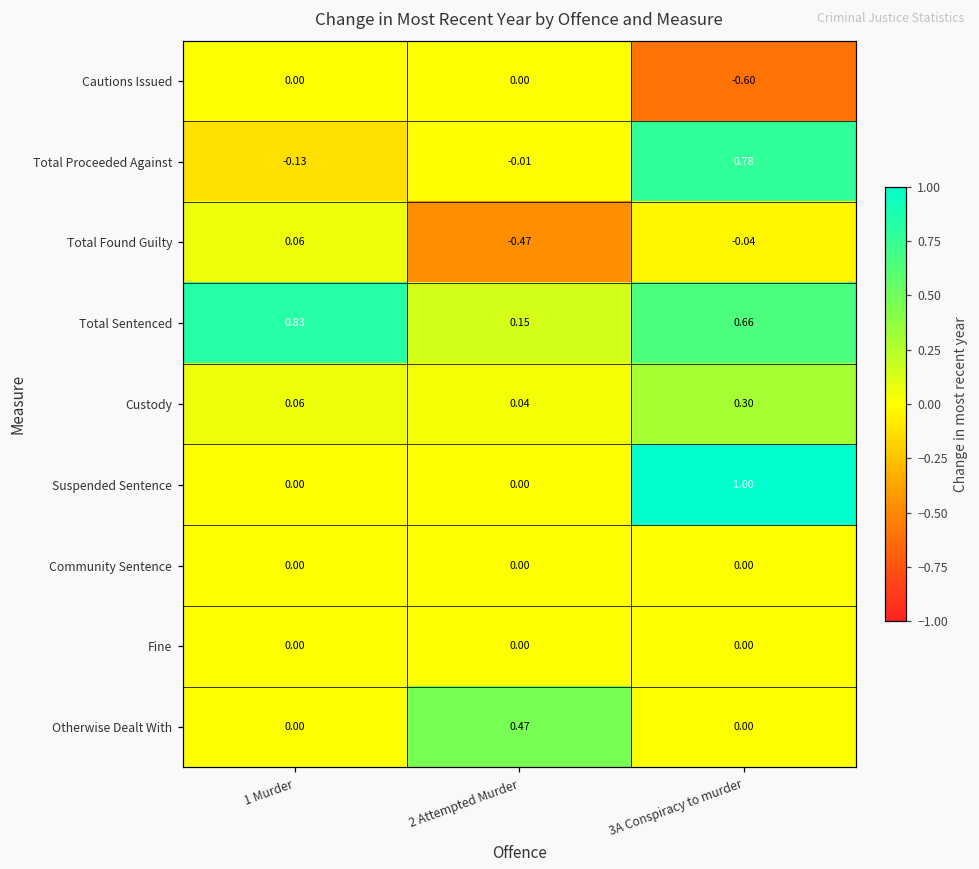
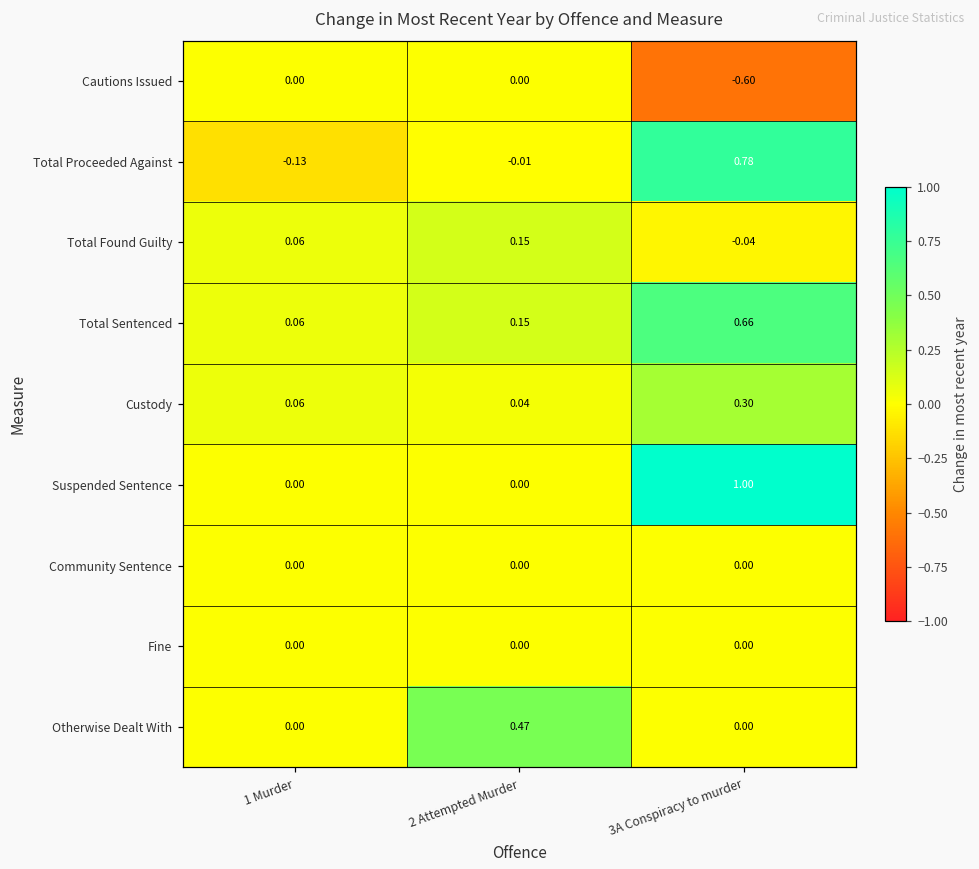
  {
    "Cautions Issued": {
      "1 Murder": 0.00,
      "2 Attempted Murder": 0.00,
      "3A Conspiracy to murder": -0.60
    },
    "Total Proceeded Against": {
      "1 Murder": -0.13,
      "2 Attempted Murder": -0.01,
      "3A Conspiracy to murder": 0.78
    },
    "Total Found Guilty": {
      "1 Murder": 0.06,
-     "2 Attempted Murder": -0.47,
+     "2 Attempted Murder": 0.15,
      "3A Conspiracy to murder": -0.04
    },
    "Total Sentenced": {
-     "1 Murder": 0.83,
+     "1 Murder": 0.06,
      "2 Attempted Murder": 0.15,
      "3A Conspiracy to murder": 0.66
    },
    "Custody": {
      "1 Murder": 0.06,
      "2 Attempted Murder": 0.04,
      "3A Conspiracy to murder": 0.30
    },
    "Suspended Sentence": {
      "1 Murder": 0.00,
      "2 Attempted Murder": 0.00,
      "3A Conspiracy to murder": 1.00
    },
    "Community Sentence": {
      "1 Murder": 0.00,
      "2 Attempted Murder": 0.00,
      "3A Conspiracy to murder": 0.00
    },
    "Fine": {
      "1 Murder": 0.00,
      "2 Attempted Murder": 0.00,
      "3A Conspiracy to murder": 0.00
    },
    "Otherwise Dealt With": {
      "1 Murder": 0.00,
      "2 Attempted Murder": 0.47,
      "3A Conspiracy to murder": 0.00
    }
  }
